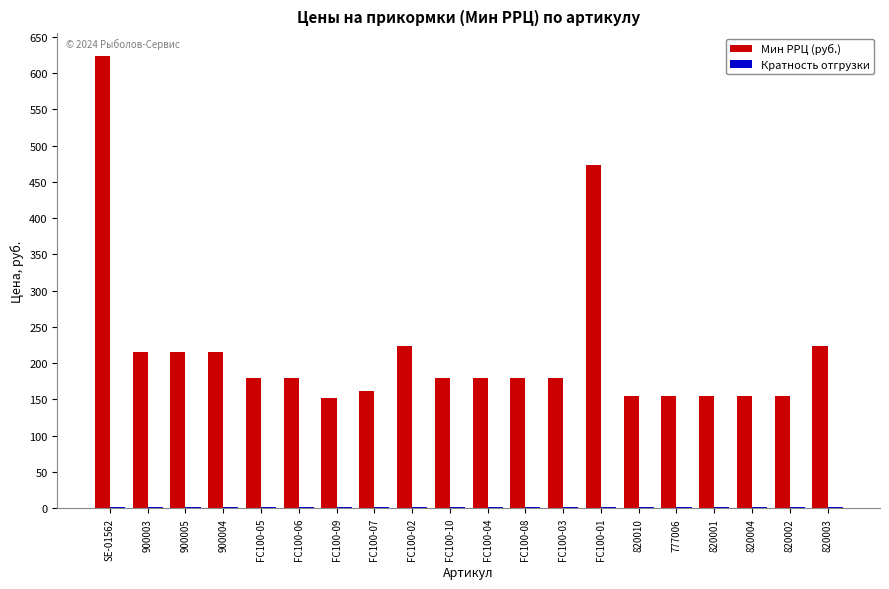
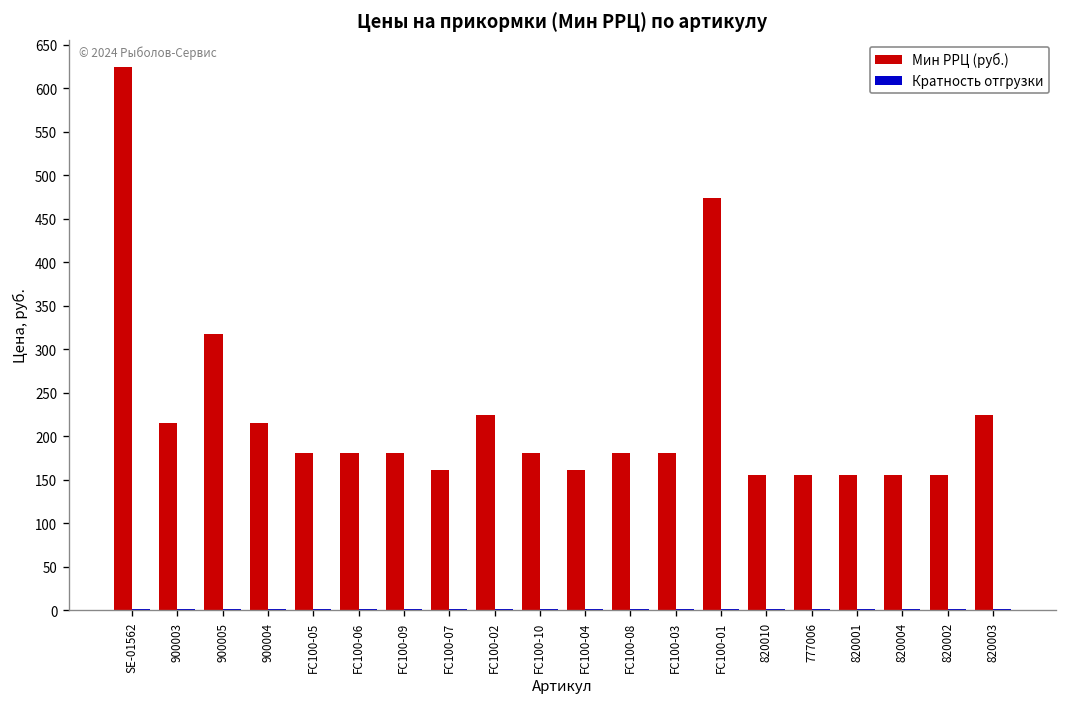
  {
    "Мин РРЦ (руб.)": {
      "900003": 220,
-     "900005": 220,
+     "900005": 320,
      "900004": 220,
      "FC100-05": 180,
      "FC100-06": 180,
-     "FC100-09": 150,
+     "FC100-09": 180,
      "FC100-07": 160,
      "FC100-02": 220,
      "FC100-10": 180,
-     "FC100-04": 180,
+     "FC100-04": 160,
      "FC100-08": 180,
      "FC100-03": 180,
      "FC100-01": 470,
      "820010": 160,
      "777006": 160,
      "820001": 160,
      "820004": 160,
      "820002": 160,
      "820003": 220
    }
  }
